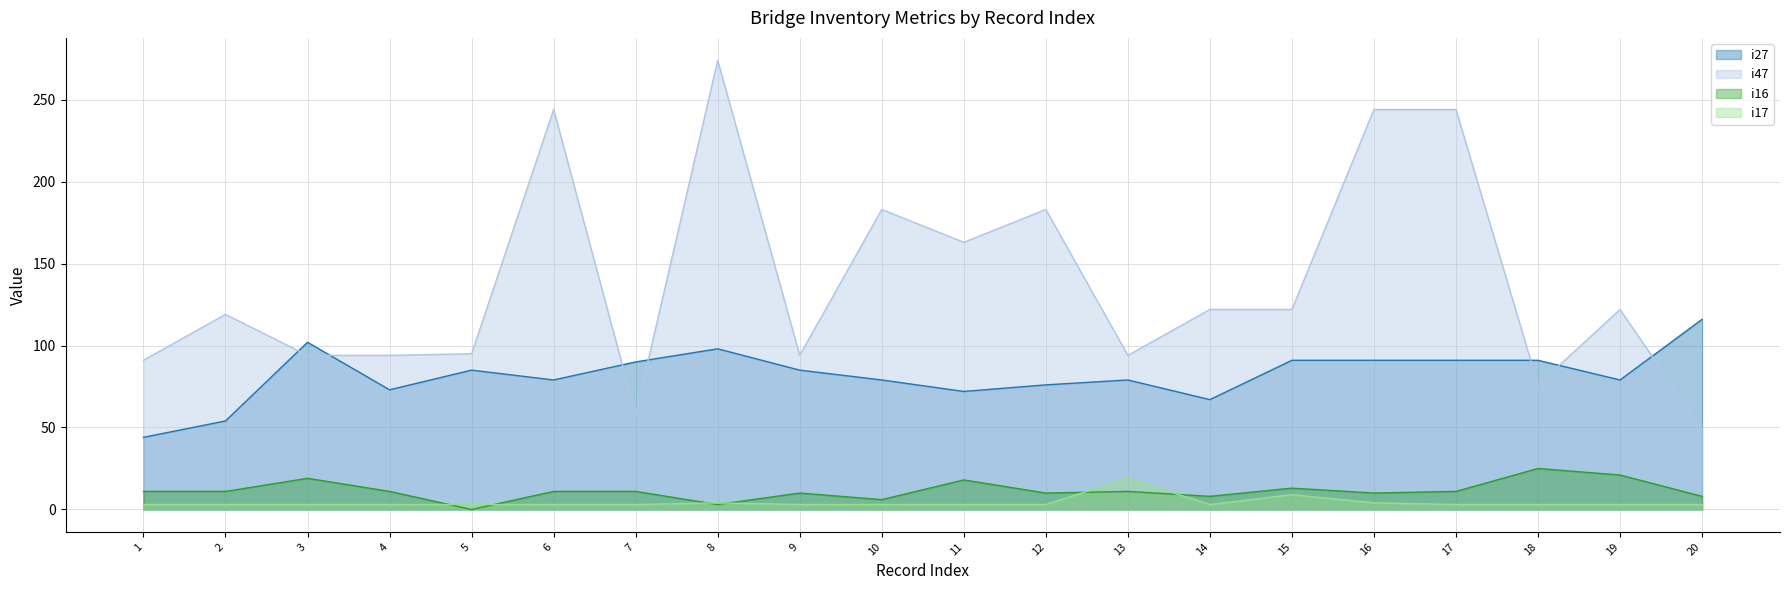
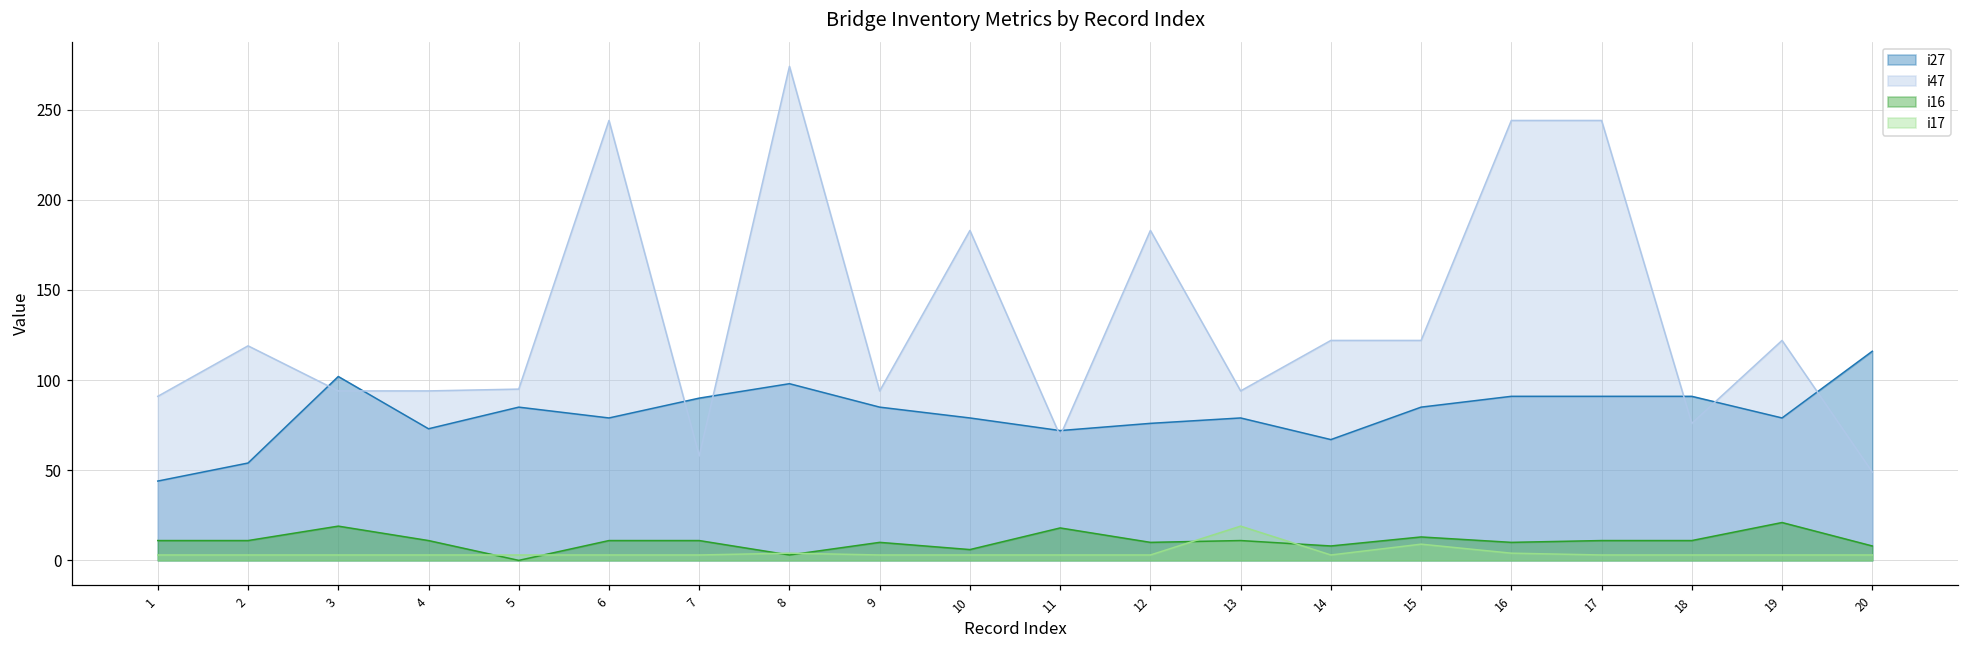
  {
    "i27": {
      "1": 44,
      "2": 54,
      "3": 102,
      "4": 73,
      "5": 85,
      "6": 79,
      "7": 90,
      "8": 98,
      "9": 85,
      "10": 79,
      "11": 72,
      "12": 76,
      "13": 79,
      "14": 67,
-     "15": 91,
+     "15": 85,
      "16": 91,
      "17": 91,
      "18": 91,
      "19": 79,
      "20": 116
    },
    "i47": {
      "1": 91,
      "2": 119,
      "3": 94,
      "4": 94,
      "5": 95,
      "6": 244,
      "7": 58,
      "8": 274,
      "9": 94,
      "10": 183,
-     "11": 163,
+     "11": 69,
      "12": 183,
      "13": 94,
      "14": 122,
      "15": 122,
      "16": 244,
      "17": 244,
      "18": 76,
      "19": 122,
      "20": 49
    },
    "i16": {
      "1": 11,
      "2": 11,
      "3": 19,
      "4": 11,
      "5": 0,
      "6": 11,
      "7": 11,
      "9": 10,
      "10": 6,
      "11": 18,
      "12": 10,
      "13": 11,
      "14": 8,
      "15": 13,
      "16": 10,
      "17": 11,
-     "18": 25,
+     "18": 11,
      "19": 21,
      "20": 8
    },
    "i17": {
      "1": 3,
      "2": 3,
      "3": 3,
      "4": 3,
      "5": 3,
      "6": 3,
      "7": 3,
      "9": 3,
      "10": 3,
      "11": 3,
      "12": 3,
      "13": 19,
      "14": 3,
      "15": 9,
      "16": 4,
      "17": 3,
      "18": 3,
      "19": 3,
      "20": 3
    }
  }
